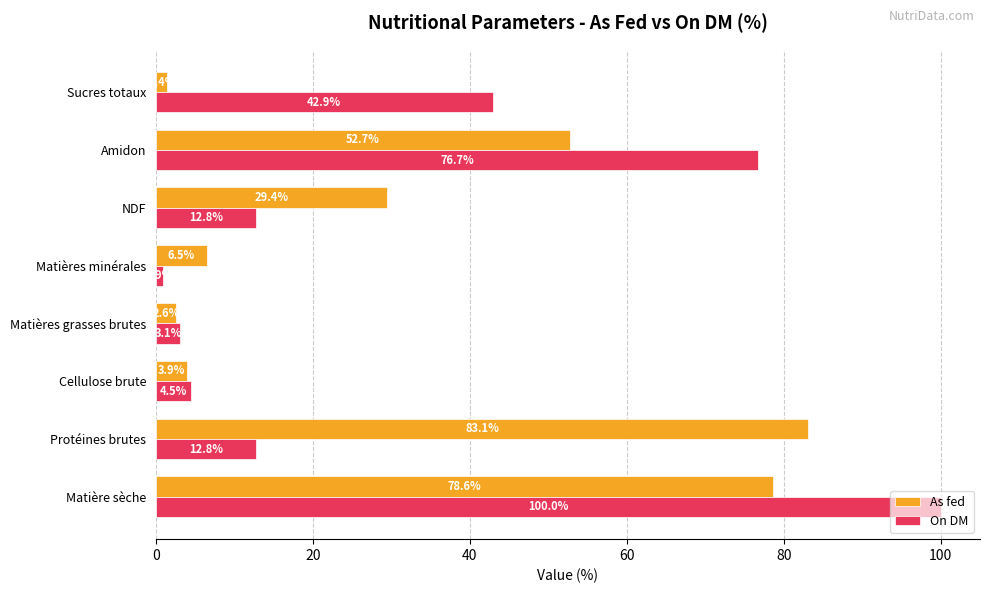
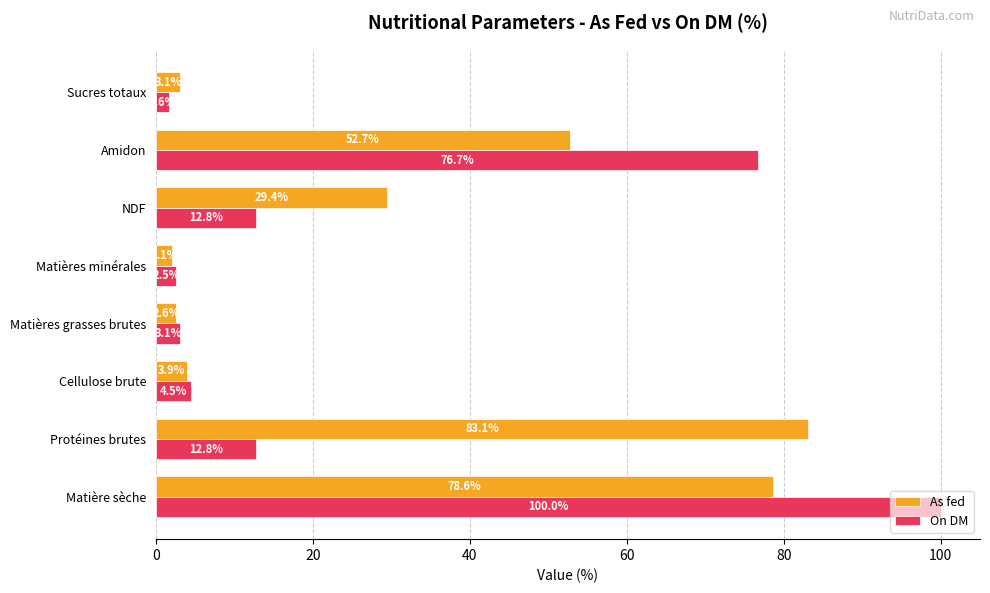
  {
    "As fed": {
-     "Sucres totaux": "1",
+     "Sucres totaux": "3",
      "Amidon": "52.7%",
      "NDF": "29.4%",
-     "Matières minérales": "6.5%",
+     "Matières minérales": "2.1%",
      "Matières grasses brutes": "2.6%",
      "Cellulose brute": "3.9%",
      "Protéines brutes": "83.1%",
      "Matière sèche": "78.6%"
    },
    "On DM": {
-     "Sucres totaux": "43",
-     "Matières minérales": "1"
+     "Sucres totaux": "2",
+     "Matières minérales": "3"
    }
  }
